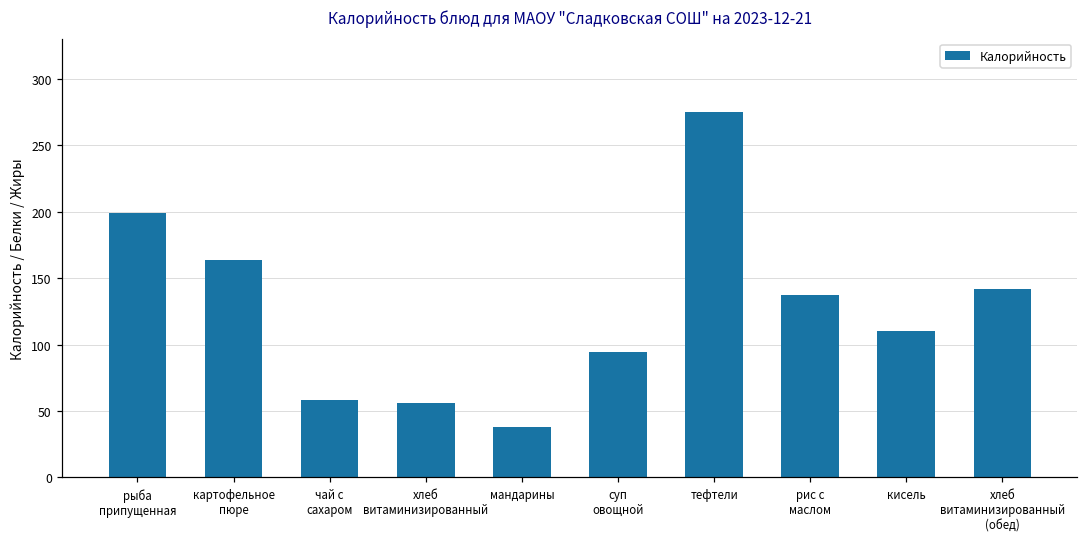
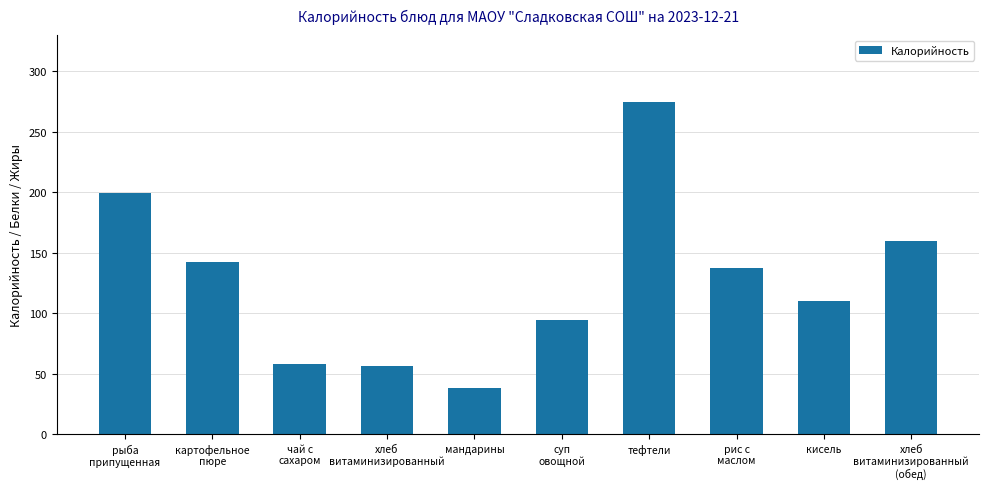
  {
    "рыба припущенная": 199,
-   "картофельное пюре": 164,
+   "картофельное пюре": 142,
    "чай с сахаром": 58,
    "хлеб витаминизированный": 56,
    "мандарины": 38,
    "суп овощной": 94,
    "тефтели": 275,
    "рис с маслом": 137,
    "кисель": 110,
-   "хлеб витаминизированный (обед)": 142
+   "хлеб витаминизированный (обед)": 160
  }
